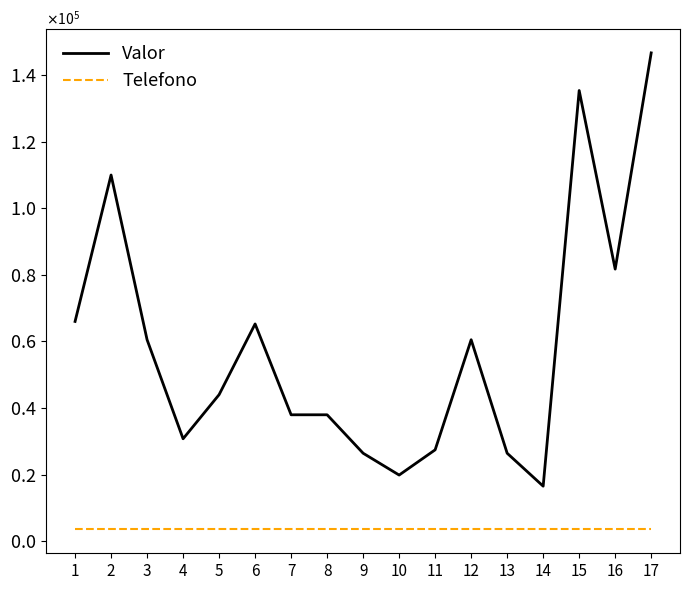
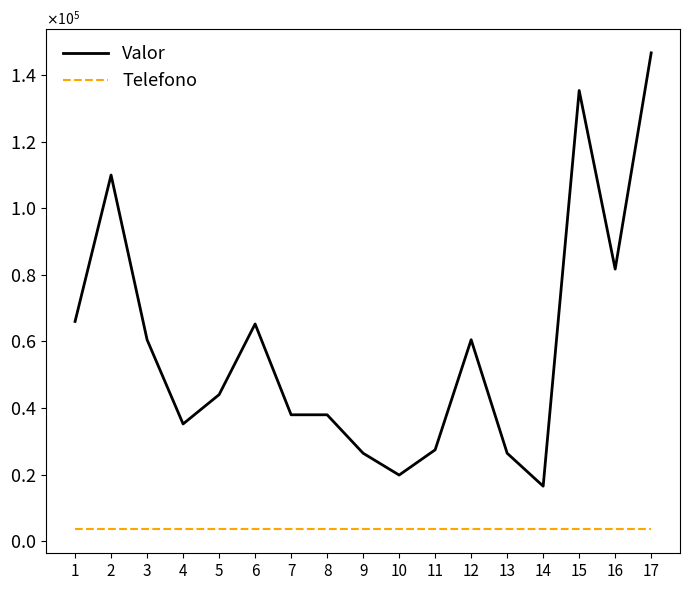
  {
    "Valor": {
      "1": 66000,
      "2": 110000,
      "3": 61000,
-     "4": 31000,
+     "4": 35000,
      "5": 44000,
      "6": 65000,
      "7": 38000,
      "8": 38000,
      "9": 26000,
      "10": 20000,
      "11": 27000,
      "12": 61000,
      "13": 26000,
      "14": 17000,
      "15": 135000,
      "16": 82000,
      "17": 147000
    },
    "Telefono": {
      "1": 3000,
      "2": 3000,
      "3": 3000,
      "4": 3000,
      "5": 3000,
      "6": 3000,
      "7": 3000,
      "8": 3000,
      "9": 3000,
      "10": 3000,
      "11": 3000,
      "12": 3000,
      "13": 3000,
      "14": 3000,
      "15": 3000,
      "16": 3000,
      "17": 3000
    }
  }
